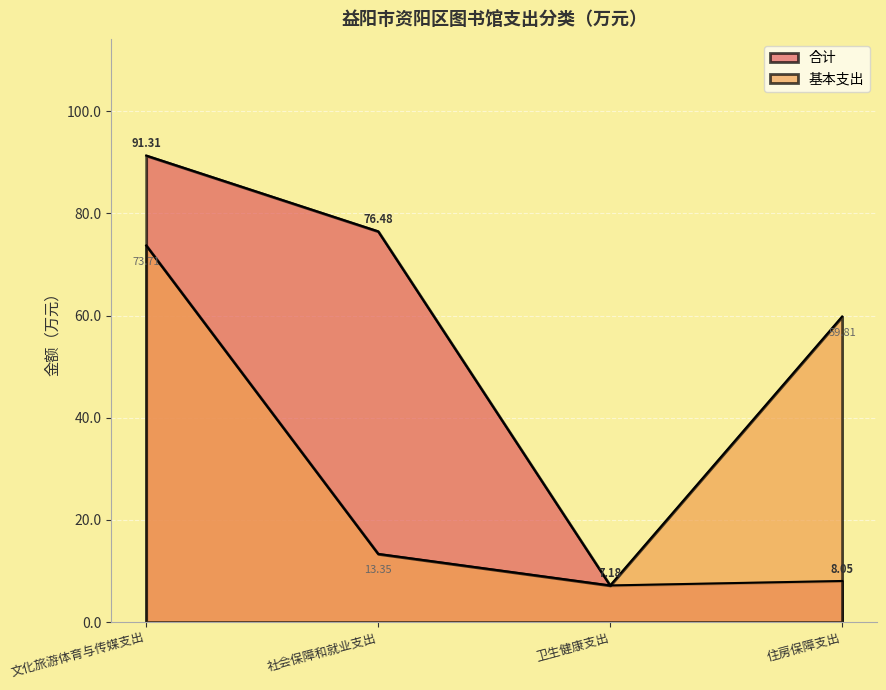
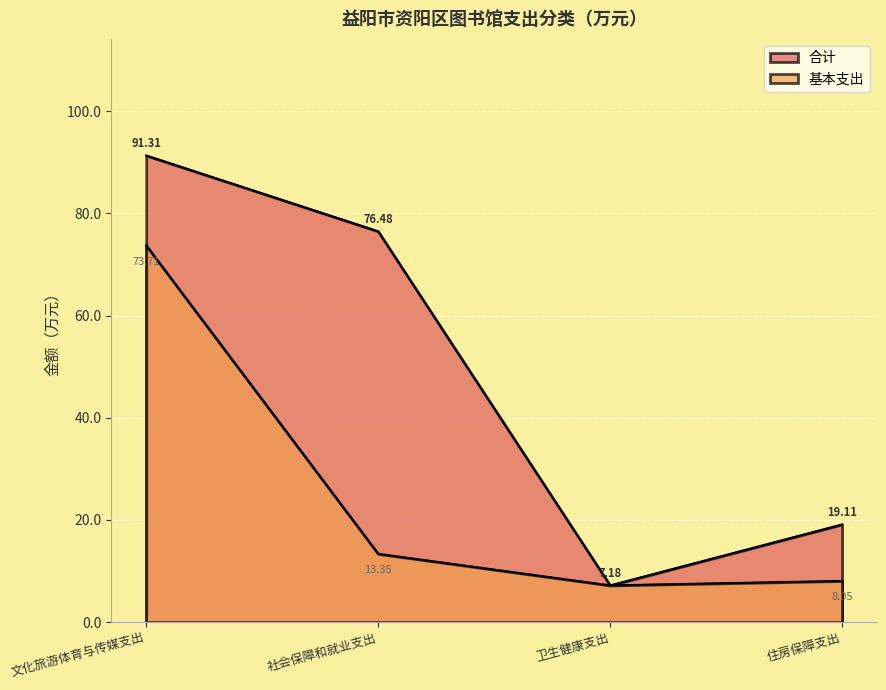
  {
    "合计": {
      "文化旅游体育与传媒支出": 91.31,
      "社会保障和就业支出": 76.48,
-     "住房保障支出": 8.05
+     "住房保障支出": 19.11
    },
    "基本支出": {
      "文化旅游体育与传媒支出": 73.71,
      "社会保障和就业支出": 13.35,
-     "住房保障支出": 59.81
+     "住房保障支出": 8.05
    }
  }
